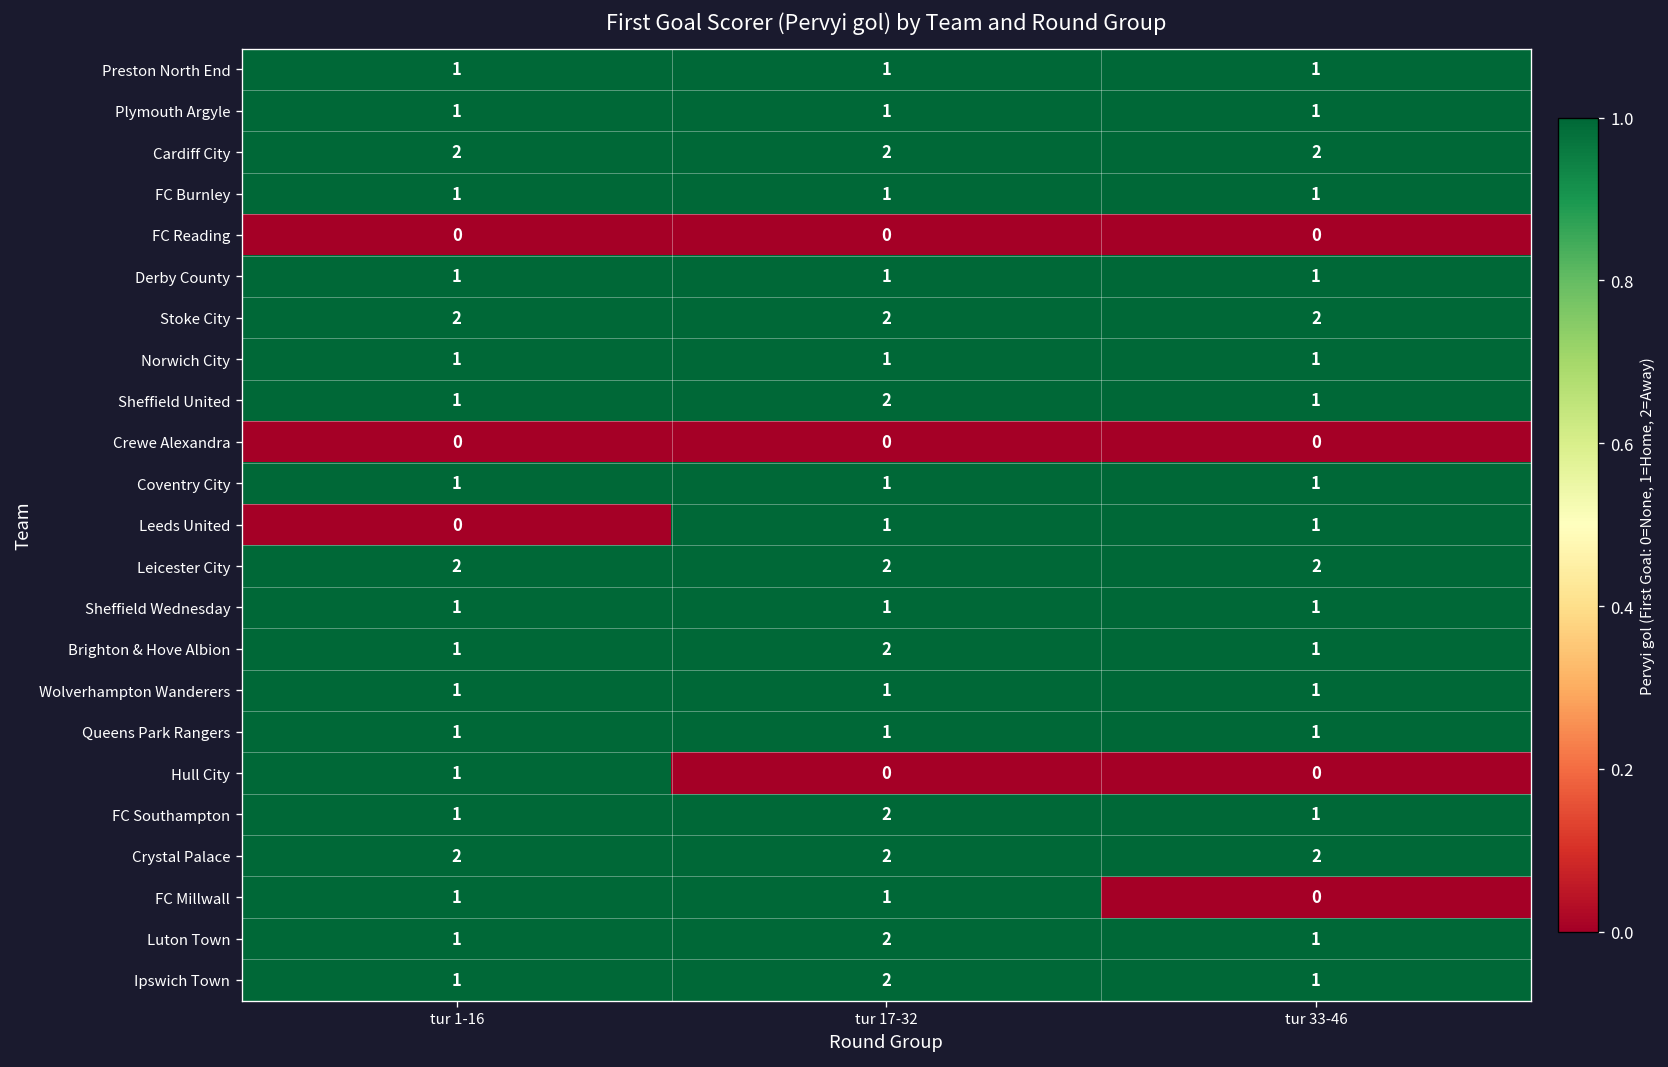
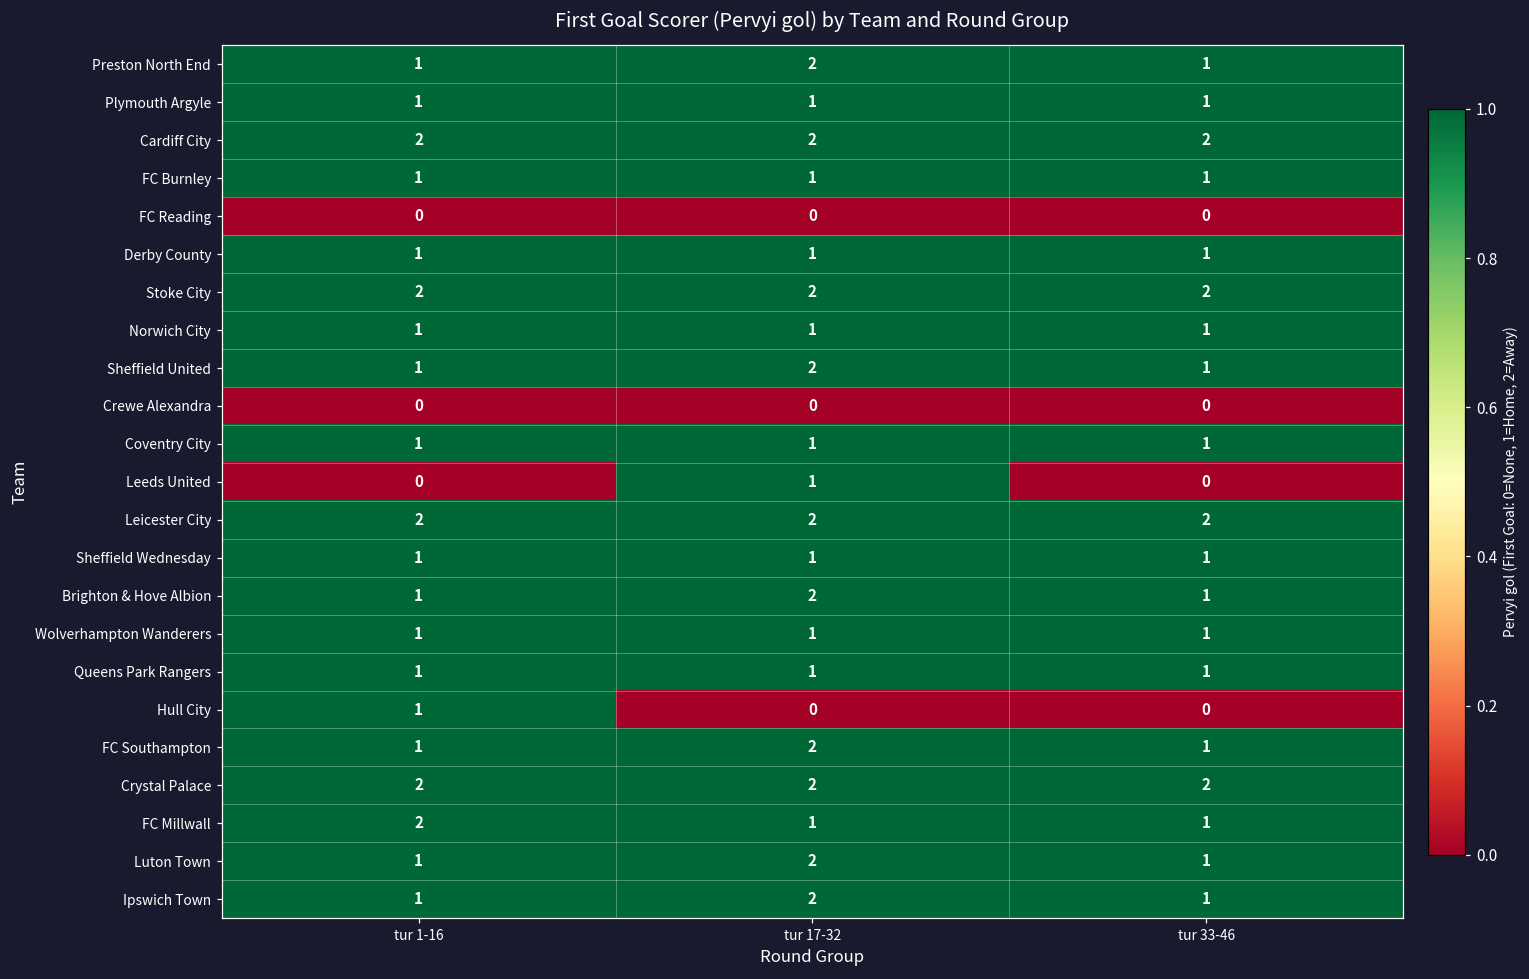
  {
    "Preston North End": {
      "tur 1-16": 1,
-     "tur 17-32": 1,
+     "tur 17-32": 2,
      "tur 33-46": 1
    },
    "Plymouth Argyle": {
      "tur 1-16": 1,
      "tur 17-32": 1,
      "tur 33-46": 1
    },
    "Cardiff City": {
      "tur 1-16": 2,
      "tur 17-32": 2,
      "tur 33-46": 2
    },
    "FC Burnley": {
      "tur 1-16": 1,
      "tur 17-32": 1,
      "tur 33-46": 1
    },
    "FC Reading": {
      "tur 1-16": 0,
      "tur 17-32": 0,
      "tur 33-46": 0
    },
    "Derby County": {
      "tur 1-16": 1,
      "tur 17-32": 1,
      "tur 33-46": 1
    },
    "Stoke City": {
      "tur 1-16": 2,
      "tur 17-32": 2,
      "tur 33-46": 2
    },
    "Norwich City": {
      "tur 1-16": 1,
      "tur 17-32": 1,
      "tur 33-46": 1
    },
    "Sheffield United": {
      "tur 1-16": 1,
      "tur 17-32": 2,
      "tur 33-46": 1
    },
    "Crewe Alexandra": {
      "tur 1-16": 0,
      "tur 17-32": 0,
      "tur 33-46": 0
    },
    "Coventry City": {
      "tur 1-16": 1,
      "tur 17-32": 1,
      "tur 33-46": 1
    },
    "Leeds United": {
      "tur 1-16": 0,
      "tur 17-32": 1,
-     "tur 33-46": 1
+     "tur 33-46": 0
    },
    "Leicester City": {
      "tur 1-16": 2,
      "tur 17-32": 2,
      "tur 33-46": 2
    },
    "Sheffield Wednesday": {
      "tur 1-16": 1,
      "tur 17-32": 1,
      "tur 33-46": 1
    },
    "Brighton & Hove Albion": {
      "tur 1-16": 1,
      "tur 17-32": 2,
      "tur 33-46": 1
    },
    "Wolverhampton Wanderers": {
      "tur 1-16": 1,
      "tur 17-32": 1,
      "tur 33-46": 1
    },
    "Queens Park Rangers": {
      "tur 1-16": 1,
      "tur 17-32": 1,
      "tur 33-46": 1
    },
    "Hull City": {
      "tur 1-16": 1,
      "tur 17-32": 0,
      "tur 33-46": 0
    },
    "FC Southampton": {
      "tur 1-16": 1,
      "tur 17-32": 2,
      "tur 33-46": 1
    },
    "Crystal Palace": {
      "tur 1-16": 2,
      "tur 17-32": 2,
      "tur 33-46": 2
    },
    "FC Millwall": {
-     "tur 1-16": 1,
+     "tur 1-16": 2,
      "tur 17-32": 1,
-     "tur 33-46": 0
+     "tur 33-46": 1
    },
    "Luton Town": {
      "tur 1-16": 1,
      "tur 17-32": 2,
      "tur 33-46": 1
    },
    "Ipswich Town": {
      "tur 1-16": 1,
      "tur 17-32": 2,
      "tur 33-46": 1
    }
  }
